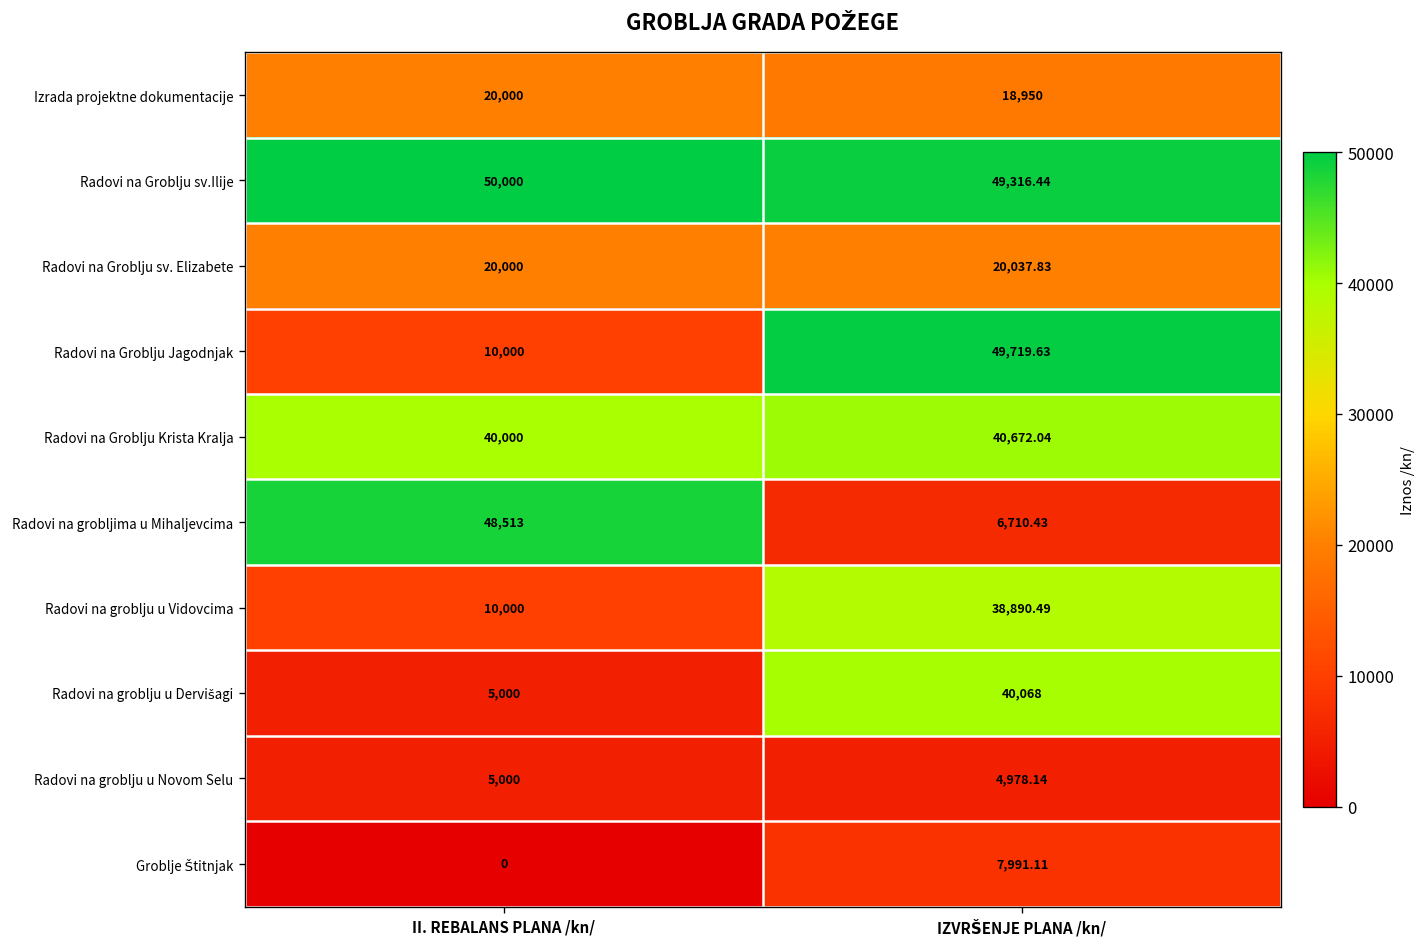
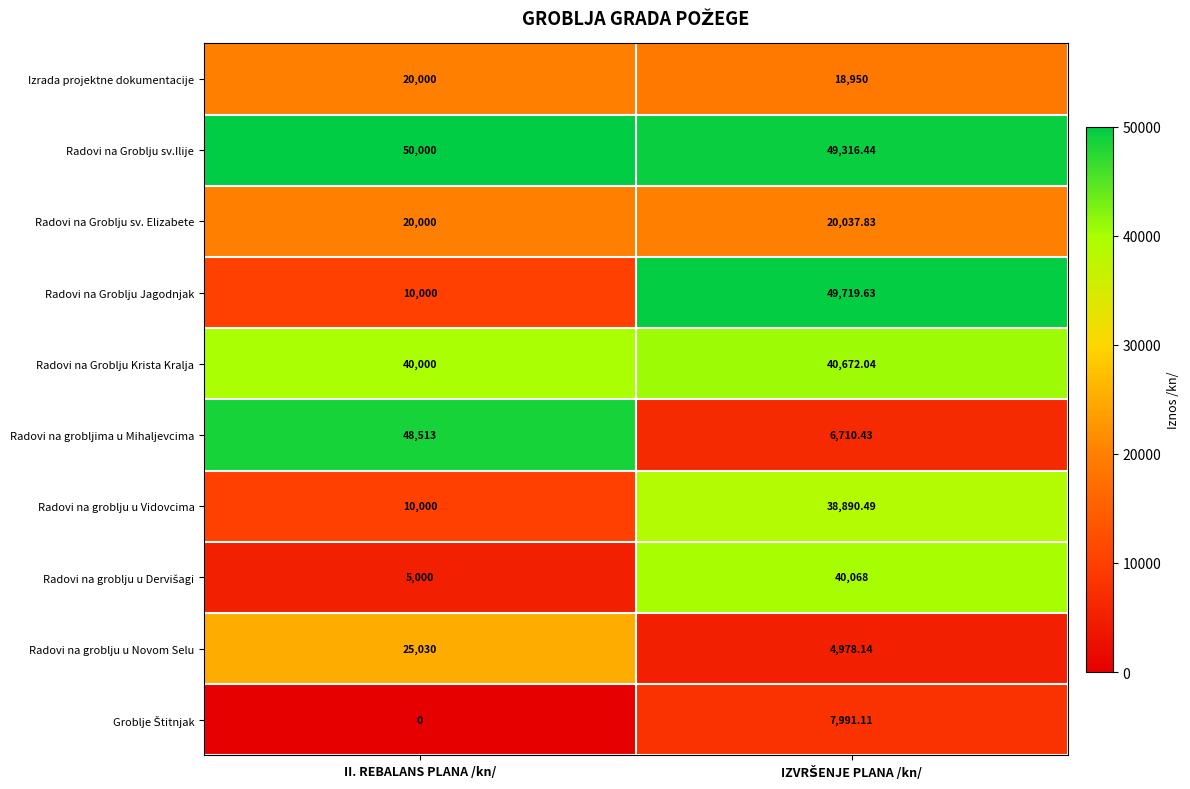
  {
    "Izrada projektne dokumentacije": {
      "II. REBALANS PLANA /kn/": "20,000",
      "IZVRŠENJE PLANA /kn/": "18,950"
    },
    "Radovi na Groblju sv.Ilije": {
      "II. REBALANS PLANA /kn/": "50,000",
      "IZVRŠENJE PLANA /kn/": "49,316.44"
    },
    "Radovi na Groblju sv. Elizabete": {
      "II. REBALANS PLANA /kn/": "20,000",
      "IZVRŠENJE PLANA /kn/": "20,037.83"
    },
    "Radovi na Groblju Jagodnjak": {
      "II. REBALANS PLANA /kn/": "10,000",
      "IZVRŠENJE PLANA /kn/": "49,719.63"
    },
    "Radovi na Groblju Krista Kralja": {
      "II. REBALANS PLANA /kn/": "40,000",
      "IZVRŠENJE PLANA /kn/": "40,672.04"
    },
    "Radovi na grobljima u Mihaljevcima": {
      "II. REBALANS PLANA /kn/": "48,513",
      "IZVRŠENJE PLANA /kn/": "6,710.43"
    },
    "Radovi na groblju u Vidovcima": {
      "II. REBALANS PLANA /kn/": "10,000",
      "IZVRŠENJE PLANA /kn/": "38,890.49"
    },
    "Radovi na groblju u Dervišagi": {
      "II. REBALANS PLANA /kn/": "5,000",
      "IZVRŠENJE PLANA /kn/": "40,068"
    },
    "Radovi na groblju u Novom Selu": {
-     "II. REBALANS PLANA /kn/": "5,000",
+     "II. REBALANS PLANA /kn/": "25,030",
      "IZVRŠENJE PLANA /kn/": "4,978.14"
    },
    "Groblje Štitnjak": {
      "II. REBALANS PLANA /kn/": "0",
      "IZVRŠENJE PLANA /kn/": "7,991.11"
    }
  }
